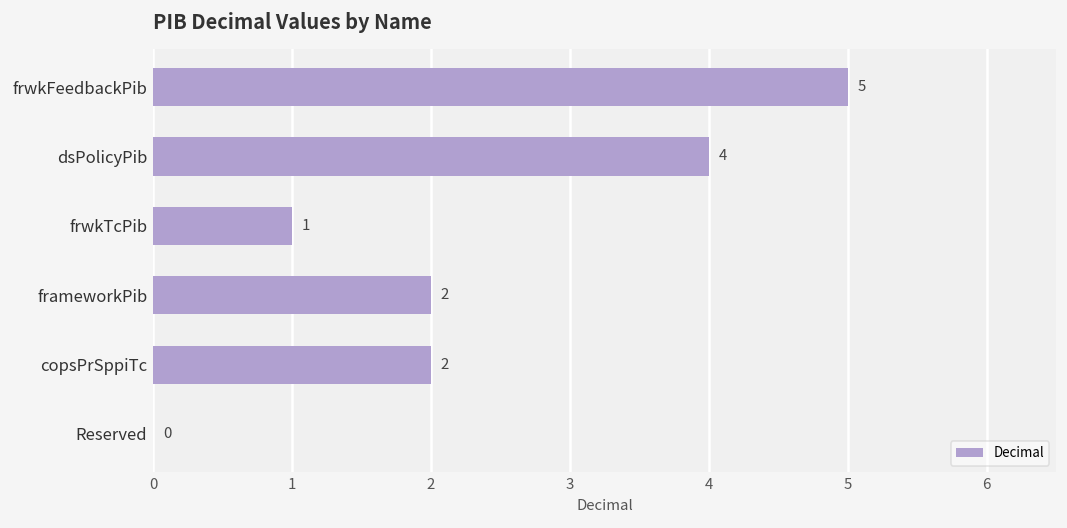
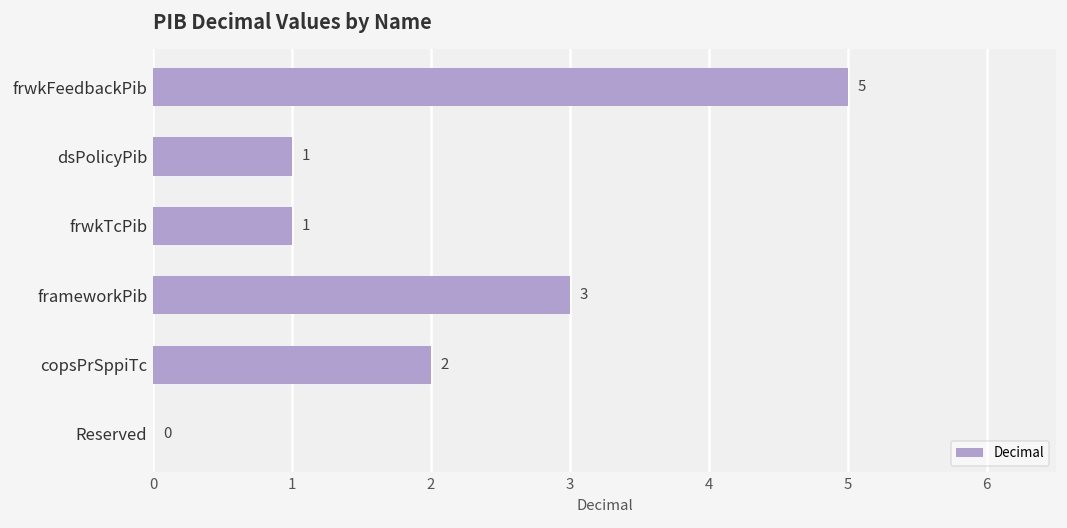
  {
    "frwkFeedbackPib": 5,
-   "dsPolicyPib": 4,
+   "dsPolicyPib": 1,
    "frwkTcPib": 1,
-   "frameworkPib": 2,
+   "frameworkPib": 3,
    "copsPrSppiTc": 2,
    "Reserved": 0
  }
